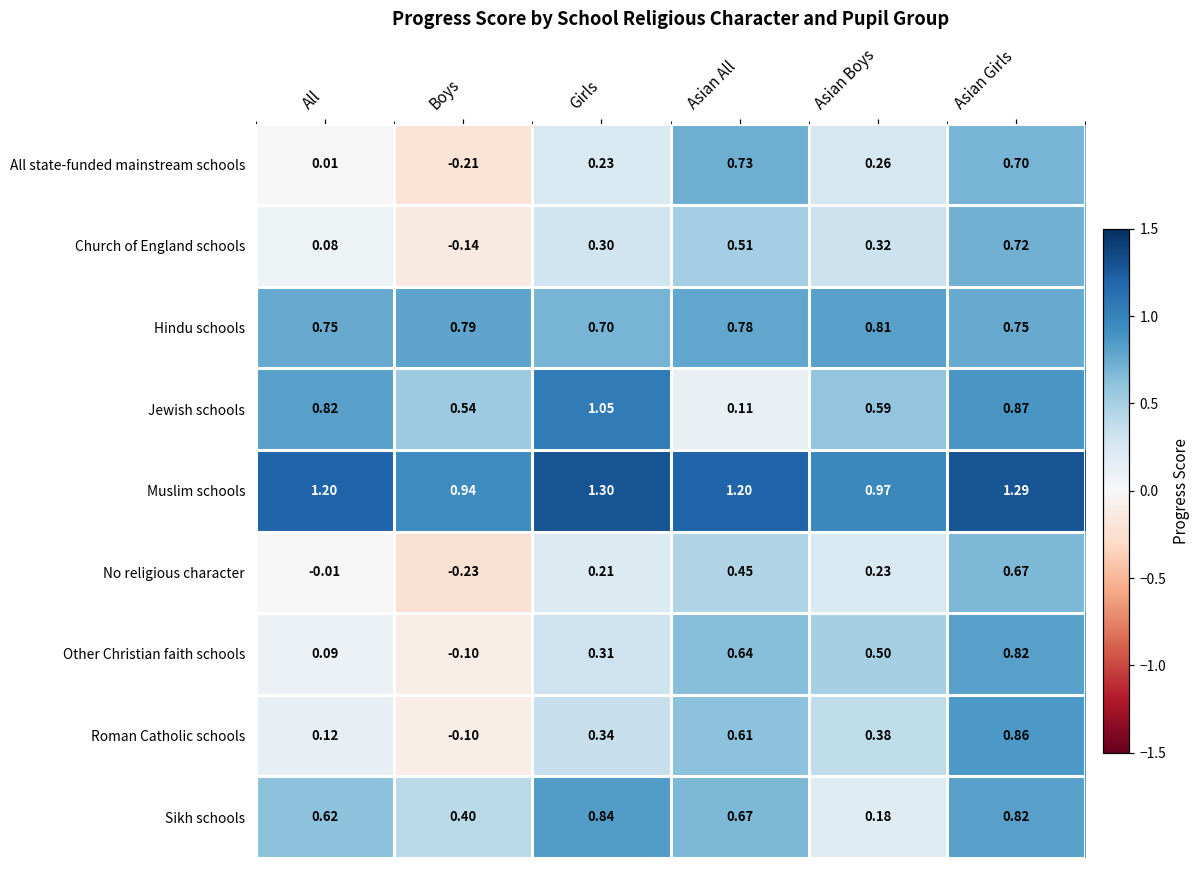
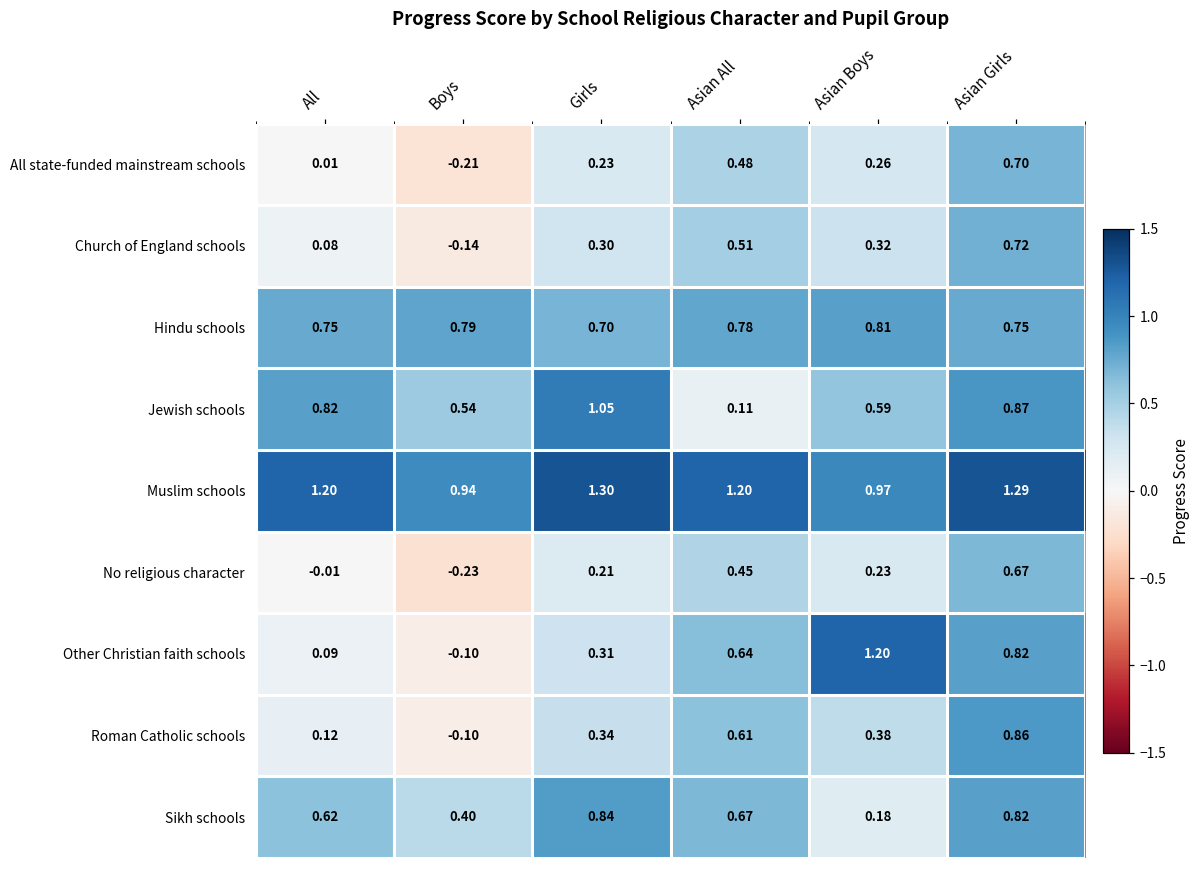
  {
    "All state-funded mainstream schools": {
      "All": 0.01,
      "Boys": -0.21,
      "Girls": 0.23,
-     "Asian All": 0.73,
+     "Asian All": 0.48,
      "Asian Boys": 0.26,
      "Asian Girls": 0.70
    },
    "Church of England schools": {
      "All": 0.08,
      "Boys": -0.14,
      "Girls": 0.30,
      "Asian All": 0.51,
      "Asian Boys": 0.32,
      "Asian Girls": 0.72
    },
    "Hindu schools": {
      "All": 0.75,
      "Boys": 0.79,
      "Girls": 0.70,
      "Asian All": 0.78,
      "Asian Boys": 0.81,
      "Asian Girls": 0.75
    },
    "Jewish schools": {
      "All": 0.82,
      "Boys": 0.54,
      "Girls": 1.05,
      "Asian All": 0.11,
      "Asian Boys": 0.59,
      "Asian Girls": 0.87
    },
    "Muslim schools": {
      "All": 1.20,
      "Boys": 0.94,
      "Girls": 1.30,
      "Asian All": 1.20,
      "Asian Boys": 0.97,
      "Asian Girls": 1.29
    },
    "No religious character": {
      "All": -0.01,
      "Boys": -0.23,
      "Girls": 0.21,
      "Asian All": 0.45,
      "Asian Boys": 0.23,
      "Asian Girls": 0.67
    },
    "Other Christian faith schools": {
      "All": 0.09,
      "Boys": -0.10,
      "Girls": 0.31,
      "Asian All": 0.64,
-     "Asian Boys": 0.50,
+     "Asian Boys": 1.20,
      "Asian Girls": 0.82
    },
    "Roman Catholic schools": {
      "All": 0.12,
      "Boys": -0.10,
      "Girls": 0.34,
      "Asian All": 0.61,
      "Asian Boys": 0.38,
      "Asian Girls": 0.86
    },
    "Sikh schools": {
      "All": 0.62,
      "Boys": 0.40,
      "Girls": 0.84,
      "Asian All": 0.67,
      "Asian Boys": 0.18,
      "Asian Girls": 0.82
    }
  }
